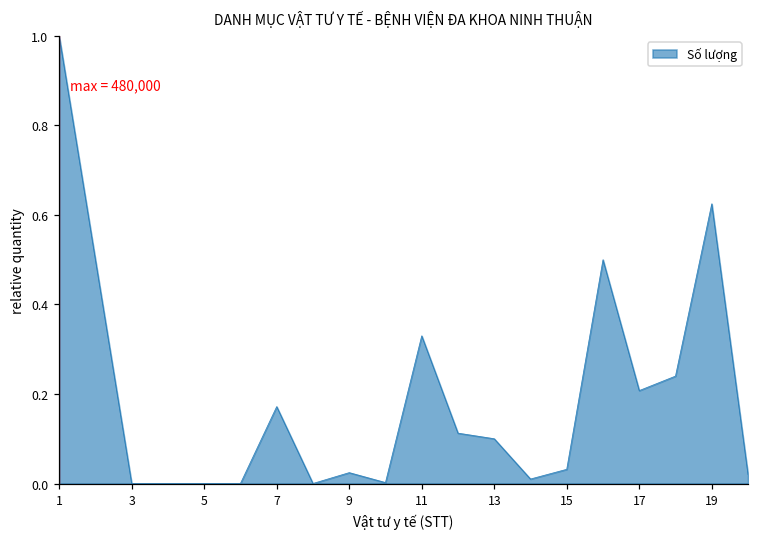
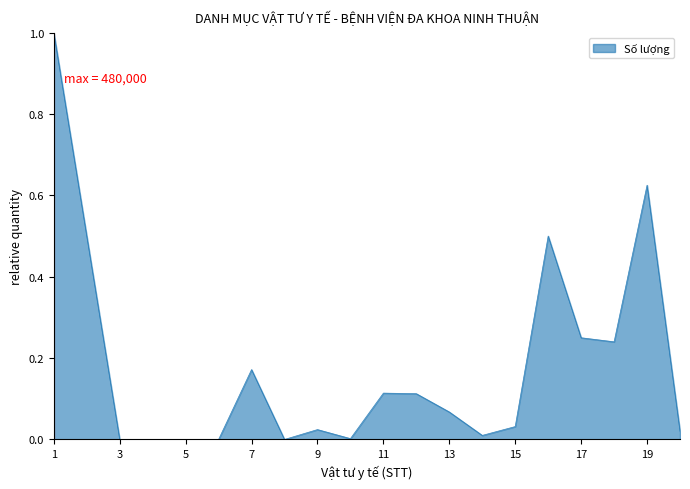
  {
    "1": 1.00,
    "3": 0.00,
    "5": 0.00,
    "7": 0.17,
    "9": 0.02,
-   "11": 0.33,
-   "13": 0.10,
+   "11": 0.11,
+   "13": 0.07,
    "15": 0.03,
-   "17": 0.21,
+   "17": 0.25,
    "19": 0.63
  }
